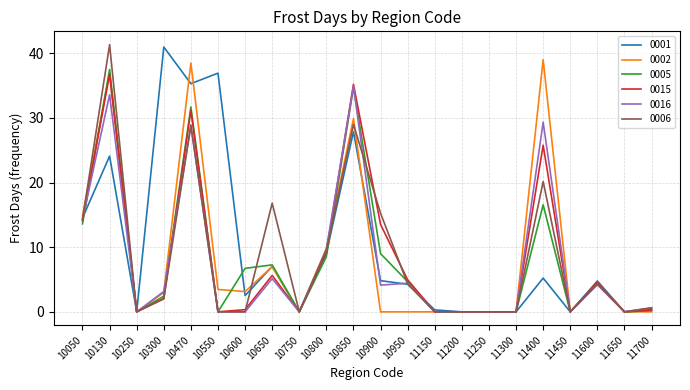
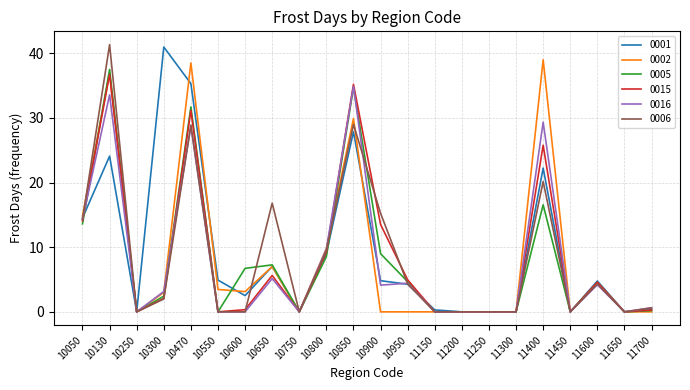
  {
    "0001": {
      "10130": 24,
      "10300": 41,
      "10470": 35,
-     "10550": 37,
+     "10550": 5,
      "10600": 3,
      "10850": 28,
      "10900": 5,
-     "11400": 5
+     "11400": 22
    },
    "0002": {
      "10470": 38,
      "10550": 3,
      "10600": 3,
      "10850": 30,
      "10900": 0,
      "10950": 0,
      "11400": 39
    },
    "0005": {
      "10050": 14,
      "10130": 38,
      "10470": 32,
      "10600": 7,
      "10800": 9,
      "10900": 9,
      "11400": 17
    },
    "0015": {
      "10470": 31,
      "10650": 6,
      "10900": 14,
      "11400": 26
    },
    "0016": {
      "10130": 34,
      "10650": 5,
      "10900": 4,
      "11400": 29
    },
    "0006": {
      "10130": 41,
      "10650": 17,
      "10850": 29,
      "10900": 15,
      "11400": 20
    }
  }
